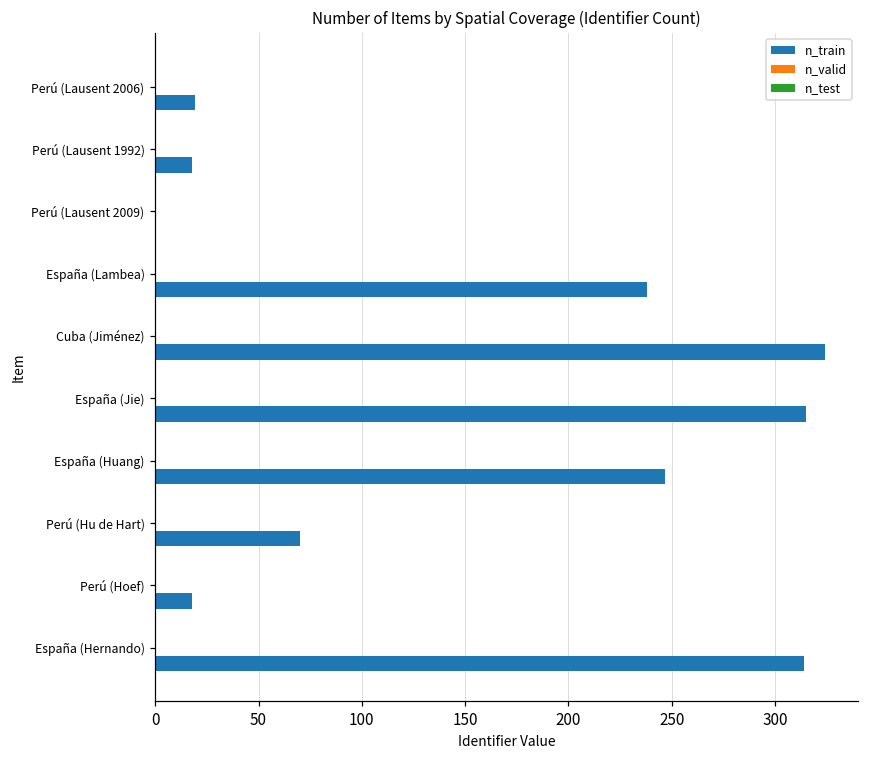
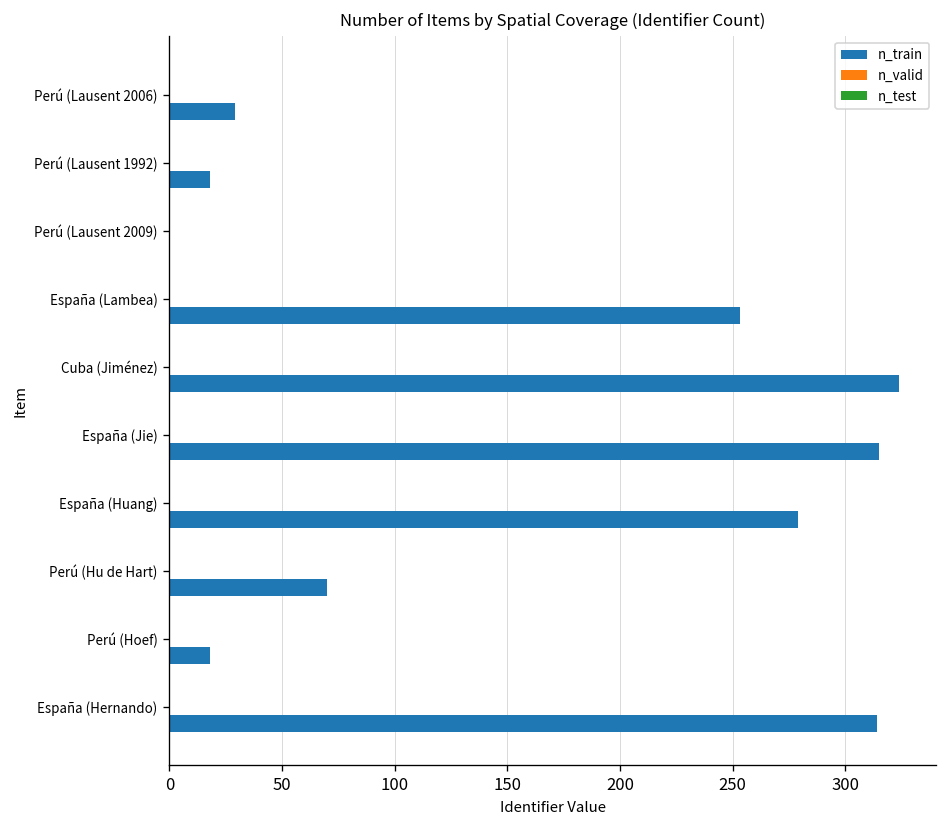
  {
    "n_train": {
-     "Perú (Lausent 2006)": 19,
+     "Perú (Lausent 2006)": 29,
      "Perú (Lausent 1992)": 18,
      "Perú (Lausent 2009)": 0,
-     "España (Lambea)": 238,
+     "España (Lambea)": 253,
      "Cuba (Jiménez)": 324,
      "España (Jie)": 315,
-     "España (Huang)": 247,
+     "España (Huang)": 279,
      "Perú (Hu de Hart)": 70,
      "Perú (Hoef)": 18,
      "España (Hernando)": 314
    },
    "n_valid": {
      "Perú (Lausent 2006)": 0,
      "Perú (Lausent 1992)": 0,
      "Perú (Lausent 2009)": 0,
      "España (Lambea)": 0,
      "Cuba (Jiménez)": 0,
      "España (Jie)": 0,
      "España (Huang)": 0,
      "Perú (Hu de Hart)": 0,
      "Perú (Hoef)": 0,
      "España (Hernando)": 0
    },
    "n_test": {
      "Perú (Lausent 2006)": 0,
      "Perú (Lausent 1992)": 0,
      "Perú (Lausent 2009)": 0,
      "España (Lambea)": 0,
      "Cuba (Jiménez)": 0,
      "España (Jie)": 0,
      "España (Huang)": 0,
      "Perú (Hu de Hart)": 0,
      "Perú (Hoef)": 0,
      "España (Hernando)": 0
    }
  }
